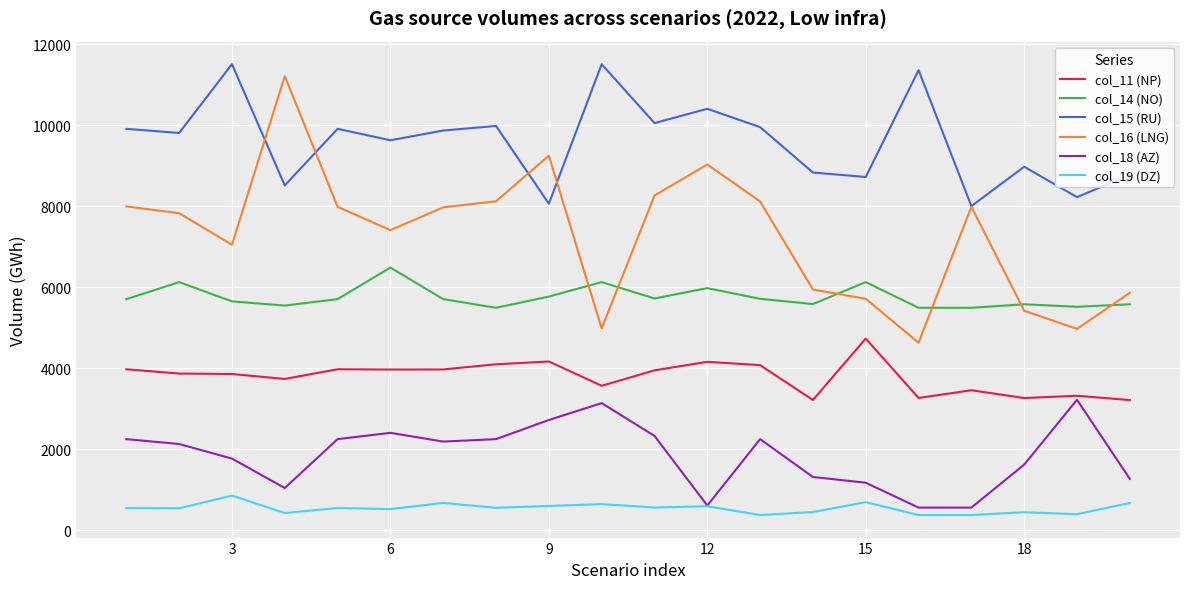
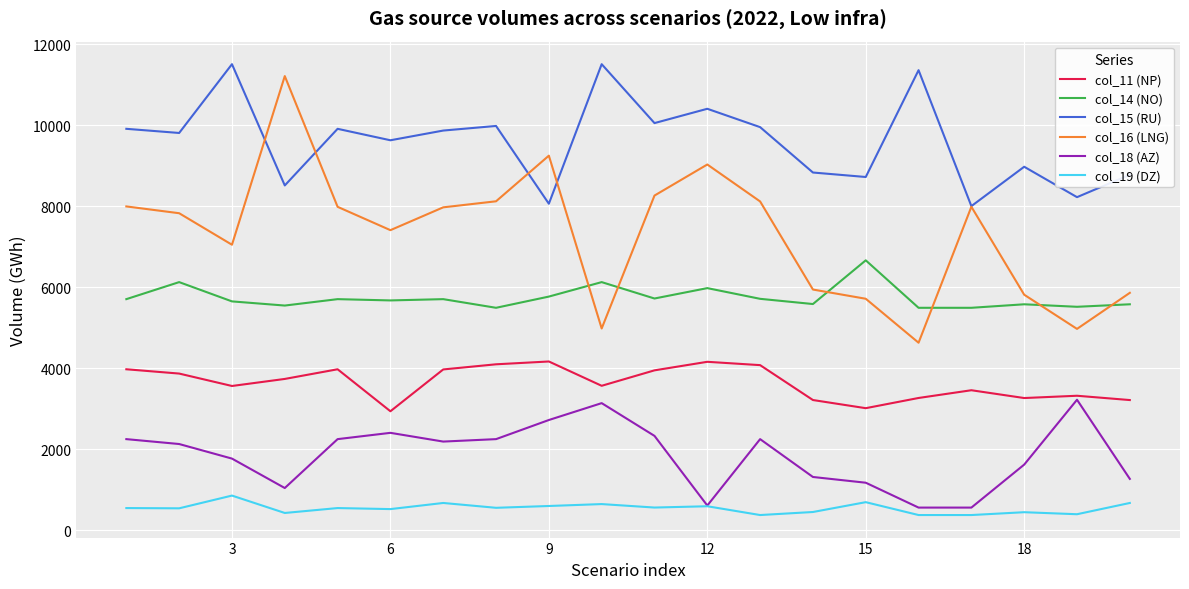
  {
    "col_11 (NP)": {
-     "3": 3900,
-     "6": 4000,
+     "3": 3600,
+     "6": 2900,
      "9": 4200,
      "12": 4200,
-     "15": 4700,
+     "15": 3000,
      "18": 3300
    },
    "col_14 (NO)": {
      "3": 5600,
-     "6": 6500,
+     "6": 5700,
      "9": 5800,
      "12": 6000,
-     "15": 6100,
+     "15": 6700,
      "18": 5600
    },
    "col_15 (RU)": {
      "3": 11500,
      "6": 9600,
      "9": 8100,
      "12": 10400,
      "15": 8700,
      "18": 9000
    },
    "col_16 (LNG)": {
      "3": 7000,
      "6": 7400,
      "9": 9200,
      "12": 9000,
      "15": 5700,
-     "18": 5400
+     "18": 5800
    },
    "col_18 (AZ)": {
      "3": 1800,
      "6": 2400,
      "9": 2700,
      "15": 1200,
      "18": 1600
    },
    "col_19 (DZ)": {
      "3": 900,
      "6": 500,
      "9": 600,
      "15": 700,
      "18": 400
    }
  }
